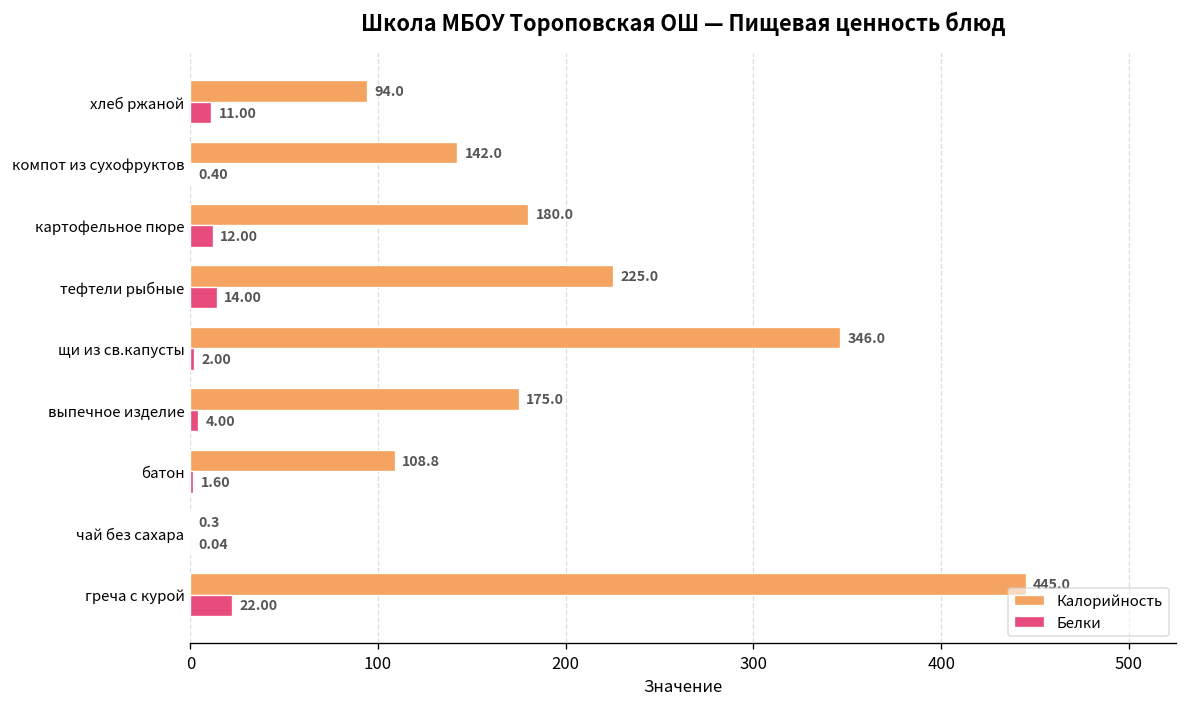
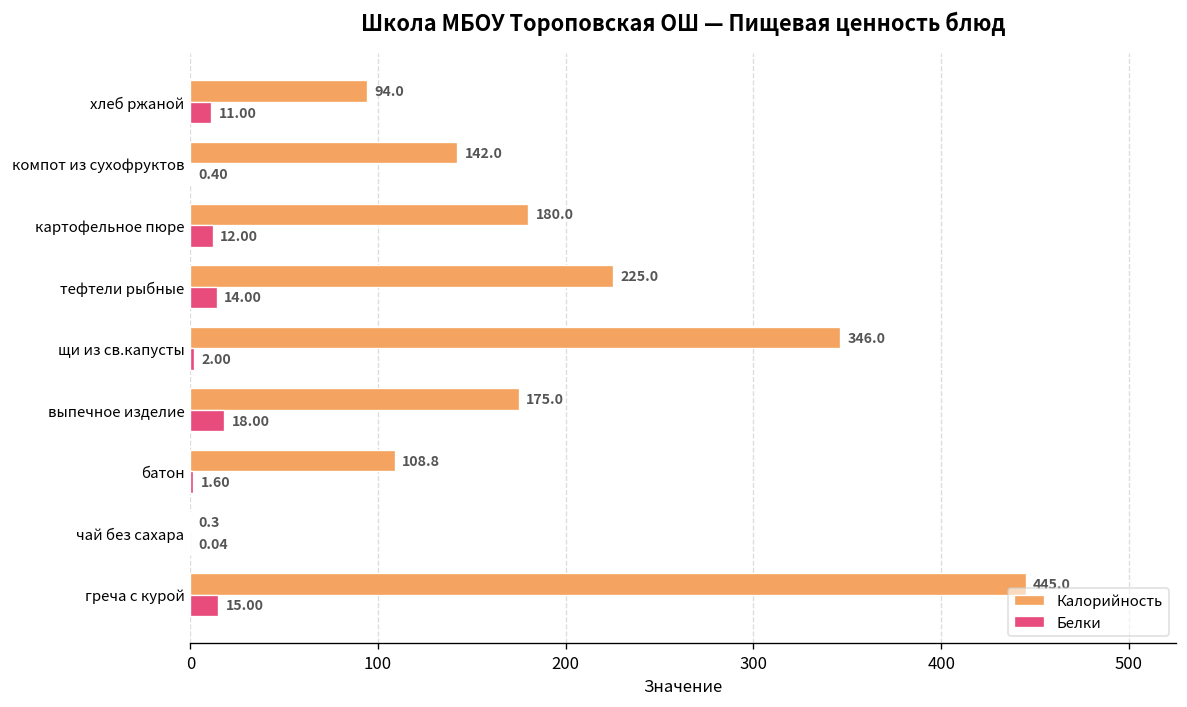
  {
    "Калорийность": {
      "хлеб ржаной": 94.0,
      "компот из сухофруктов": 142.0,
      "картофельное пюре": 180.0,
      "тефтели рыбные": 225.0,
      "щи из св.капусты": 346.0,
      "выпечное изделие": 175.0,
      "батон": 108.8,
      "чай без сахара": 0.3
    },
    "Белки": {
      "хлеб ржаной": 11.00,
      "компот из сухофруктов": 0.40,
      "картофельное пюре": 12.00,
      "тефтели рыбные": 14.00,
      "щи из св.капусты": 2.00,
-     "выпечное изделие": 4.00,
+     "выпечное изделие": 18.00,
      "батон": 1.60,
      "чай без сахара": 0.04,
-     "греча с курой": 22.00
+     "греча с курой": 15.00
    }
  }
